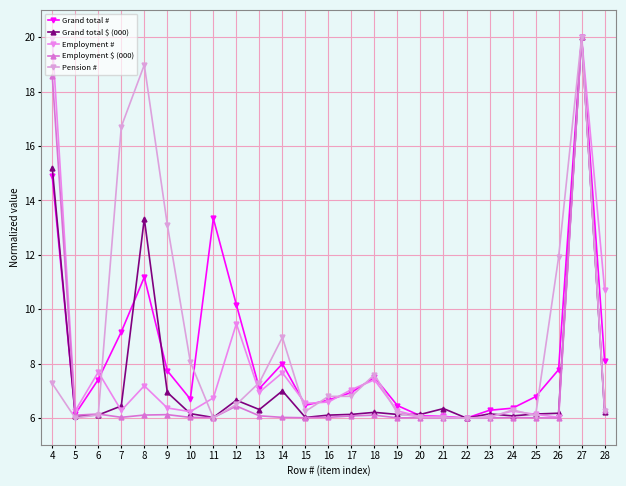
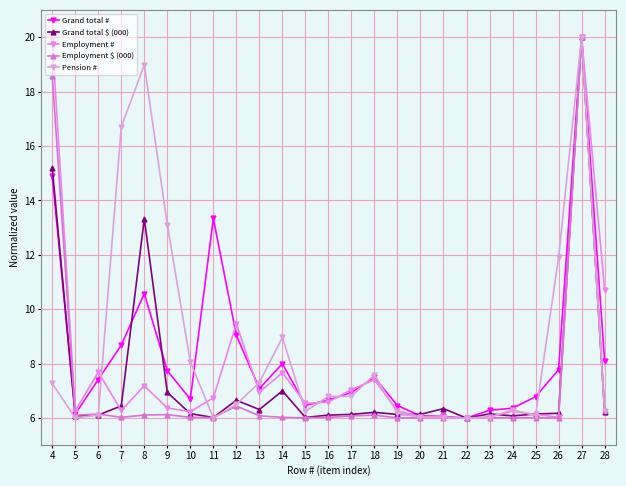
  {
    "Grand total #": {
      "4": 14.9,
      "6": 7.4,
-     "7": 9.2,
-     "8": 11.2,
+     "7": 8.7,
+     "8": 10.6,
      "9": 7.7,
      "10": 6.7,
      "11": 13.3,
-     "12": 10.2,
+     "12": 9.0,
      "13": 7.1,
      "14": 8.0,
      "17": 6.9,
      "19": 6.5,
      "23": 6.3,
      "25": 6.8,
      "26": 7.8,
      "28": 8.1
    },
    "Grand total $ (000)": {
      "4": 15.2,
      "7": 6.4,
      "8": 13.3,
      "9": 6.9,
      "12": 6.7,
      "13": 6.3,
      "14": 7.0,
      "18": 6.2,
      "21": 6.4,
      "23": 6.2,
      "26": 6.2
    }
  }
